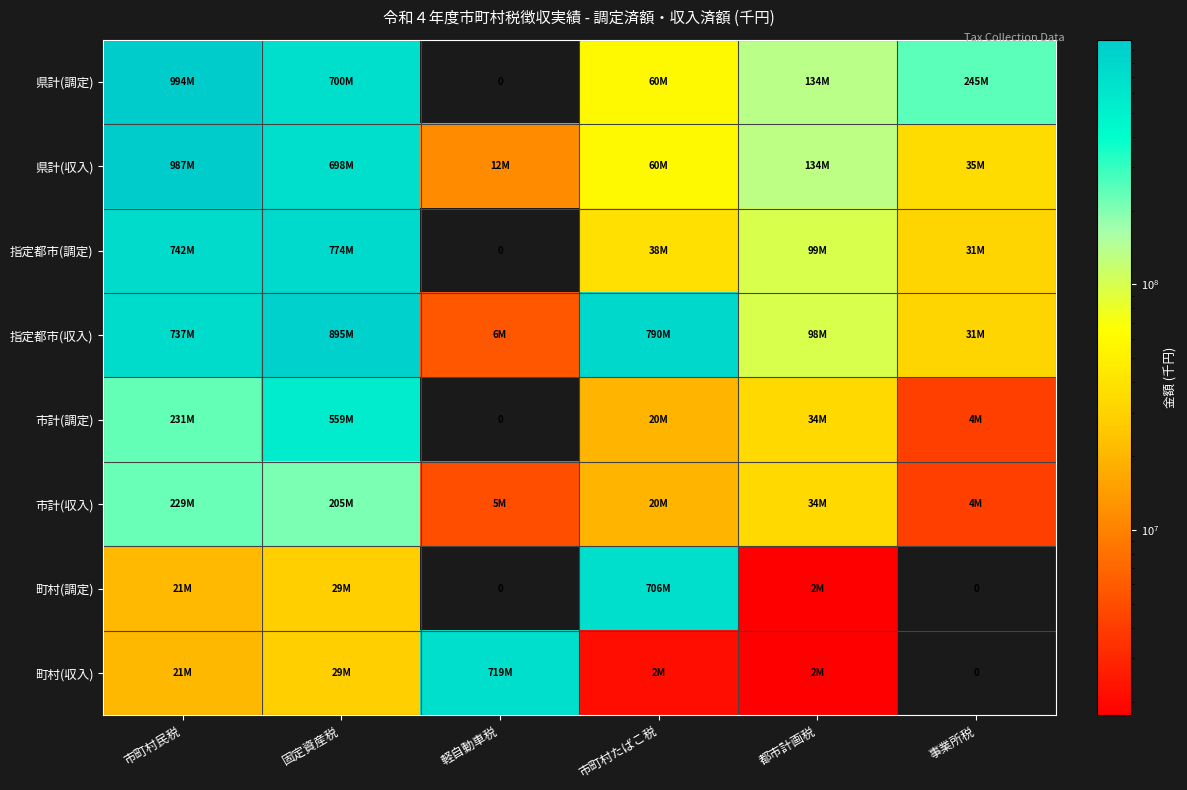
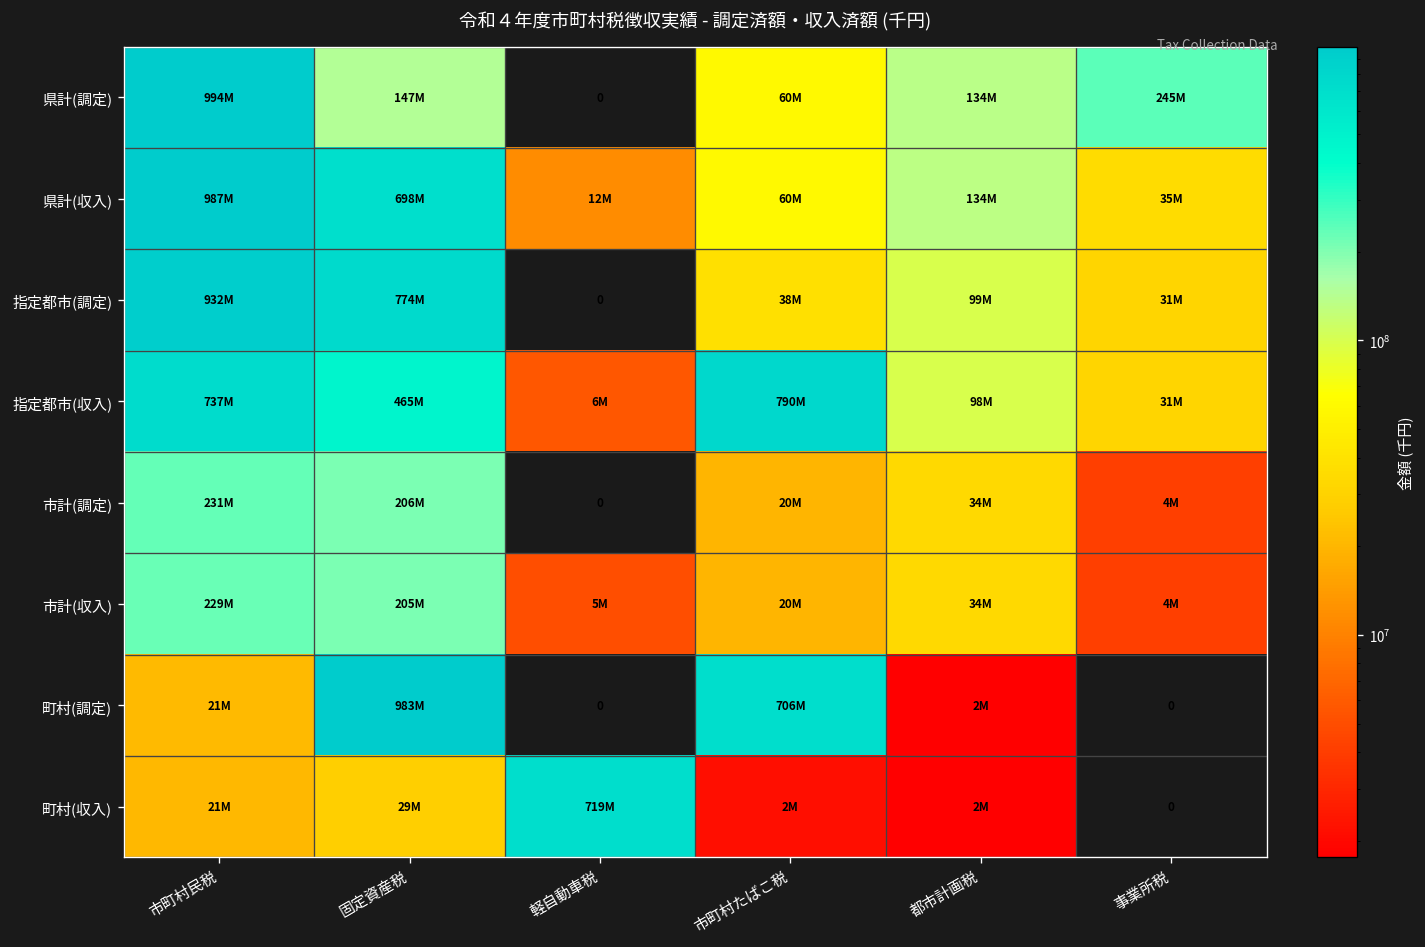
  {
    "県計(調定)": {
      "市町村民税": "994M",
-     "固定資産税": "700M",
+     "固定資産税": "147M",
      "市町村たばこ税": "60M",
      "都市計画税": "134M",
      "事業所税": "245M"
    },
    "県計(収入)": {
      "市町村民税": "987M",
      "固定資産税": "698M",
      "軽自動車税": "12M",
      "市町村たばこ税": "60M",
      "都市計画税": "134M",
      "事業所税": "35M"
    },
    "指定都市(調定)": {
-     "市町村民税": "742M",
+     "市町村民税": "932M",
      "固定資産税": "774M",
      "市町村たばこ税": "38M",
      "都市計画税": "99M",
      "事業所税": "31M"
    },
    "指定都市(収入)": {
      "市町村民税": "737M",
-     "固定資産税": "895M",
+     "固定資産税": "465M",
      "軽自動車税": "6M",
      "市町村たばこ税": "790M",
      "都市計画税": "98M",
      "事業所税": "31M"
    },
    "市計(調定)": {
      "市町村民税": "231M",
-     "固定資産税": "559M",
+     "固定資産税": "206M",
      "市町村たばこ税": "20M",
      "都市計画税": "34M",
      "事業所税": "4M"
    },
    "市計(収入)": {
      "市町村民税": "229M",
      "固定資産税": "205M",
      "軽自動車税": "5M",
      "市町村たばこ税": "20M",
      "都市計画税": "34M",
      "事業所税": "4M"
    },
    "町村(調定)": {
      "市町村民税": "21M",
-     "固定資産税": "29M",
+     "固定資産税": "983M",
      "市町村たばこ税": "706M",
      "都市計画税": "2M"
    },
    "町村(収入)": {
      "市町村民税": "21M",
      "固定資産税": "29M",
      "軽自動車税": "719M",
      "市町村たばこ税": "2M",
      "都市計画税": "2M"
    }
  }
